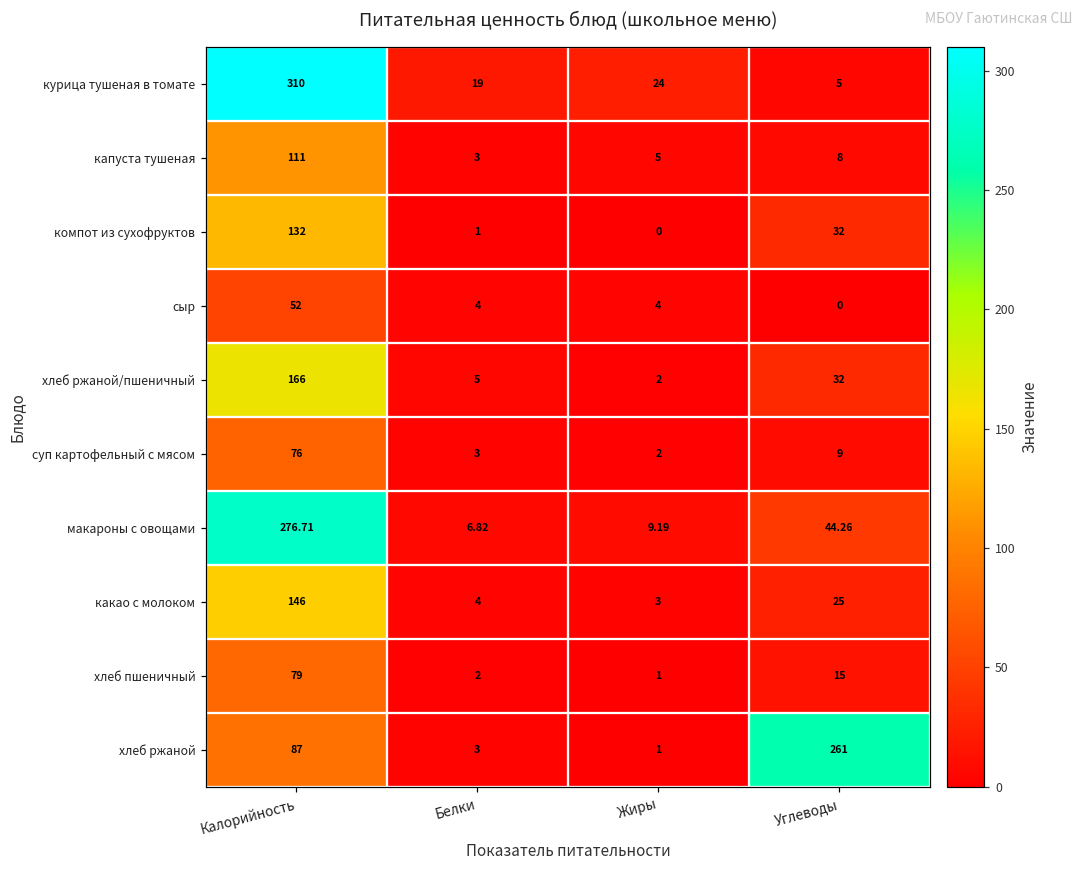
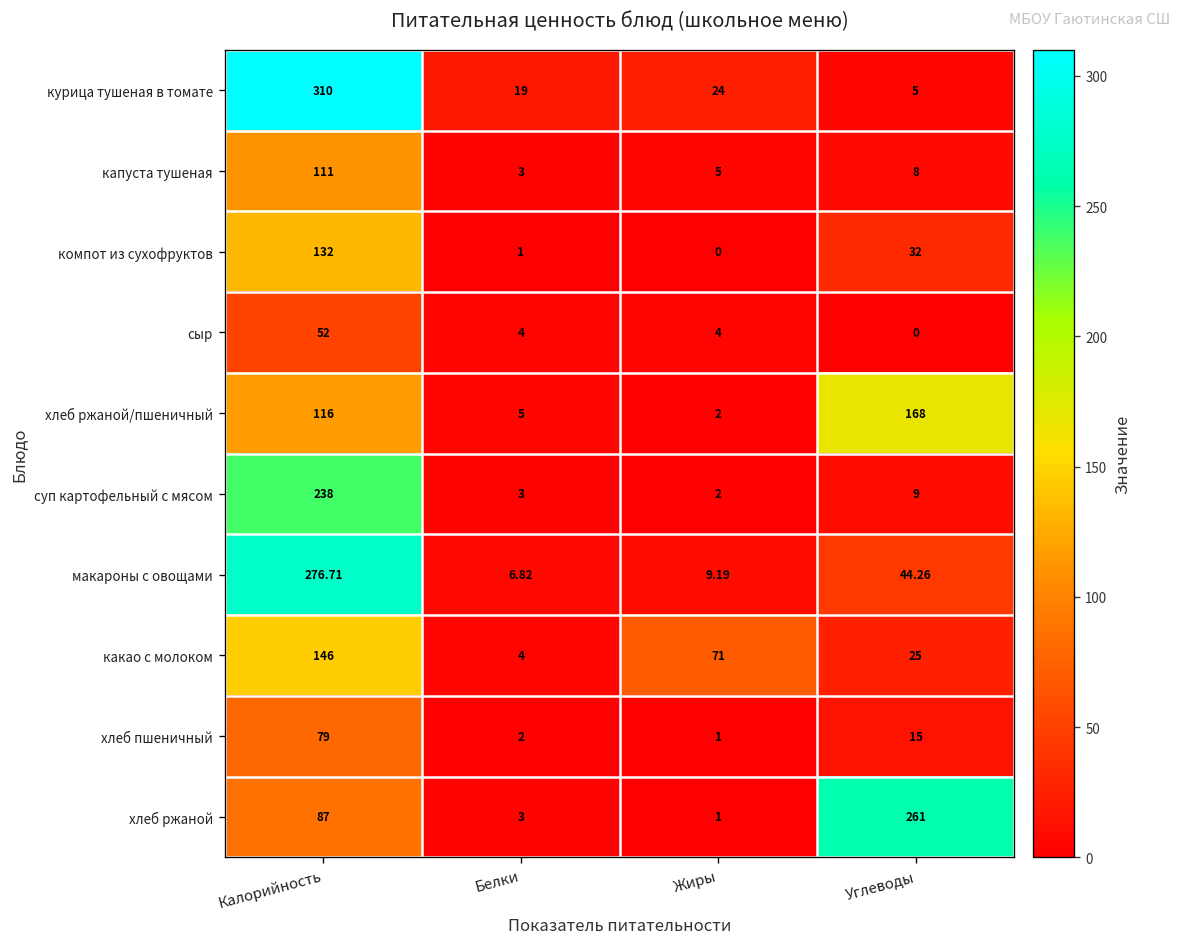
  {
    "курица тушеная в томате": {
      "Калорийность": 310,
      "Белки": 19,
      "Жиры": 24,
      "Углеводы": 5
    },
    "капуста тушеная": {
      "Калорийность": 111,
      "Белки": 3,
      "Жиры": 5,
      "Углеводы": 8
    },
    "компот из сухофруктов": {
      "Калорийность": 132,
      "Белки": 1,
      "Жиры": 0,
      "Углеводы": 32
    },
    "сыр": {
      "Калорийность": 52,
      "Белки": 4,
      "Жиры": 4,
      "Углеводы": 0
    },
    "хлеб ржаной/пшеничный": {
-     "Калорийность": 166,
+     "Калорийность": 116,
      "Белки": 5,
      "Жиры": 2,
-     "Углеводы": 32
+     "Углеводы": 168
    },
    "суп картофельный с мясом": {
-     "Калорийность": 76,
+     "Калорийность": 238,
      "Белки": 3,
      "Жиры": 2,
      "Углеводы": 9
    },
    "макароны с овощами": {
      "Калорийность": 276.71,
      "Белки": 6.82,
      "Жиры": 9.19,
      "Углеводы": 44.26
    },
    "какао с молоком": {
      "Калорийность": 146,
      "Белки": 4,
-     "Жиры": 3,
+     "Жиры": 71,
      "Углеводы": 25
    },
    "хлеб пшеничный": {
      "Калорийность": 79,
      "Белки": 2,
      "Жиры": 1,
      "Углеводы": 15
    },
    "хлеб ржаной": {
      "Калорийность": 87,
      "Белки": 3,
      "Жиры": 1,
      "Углеводы": 261
    }
  }
